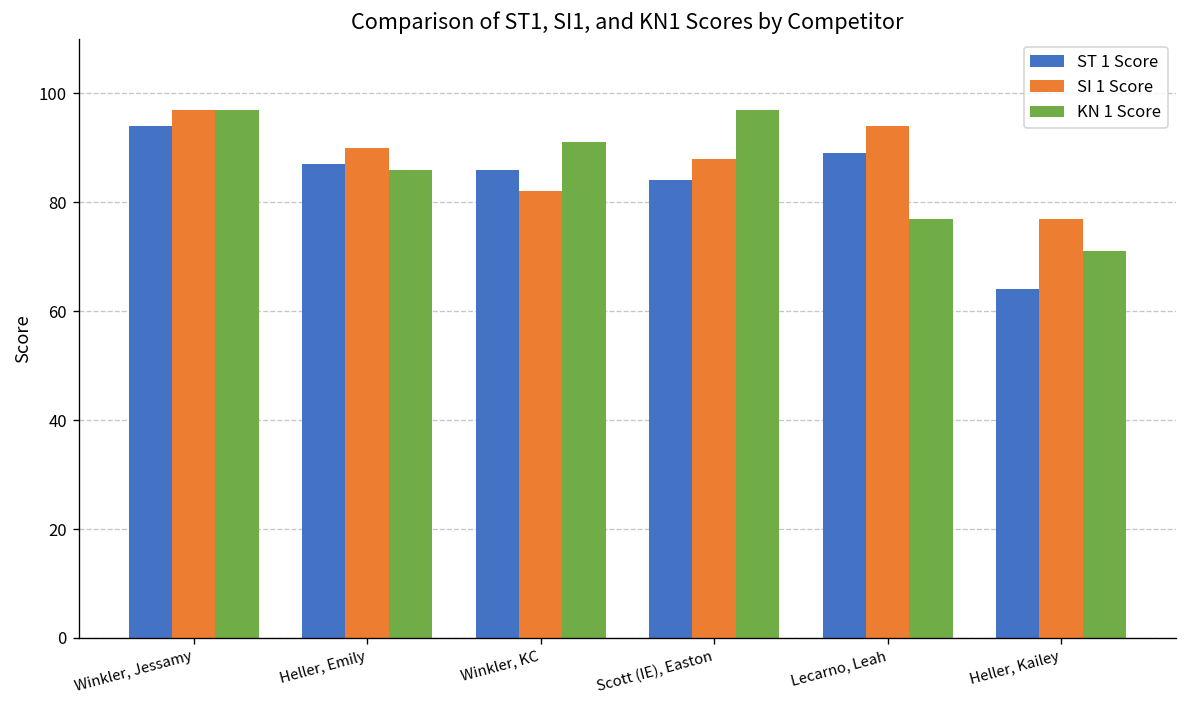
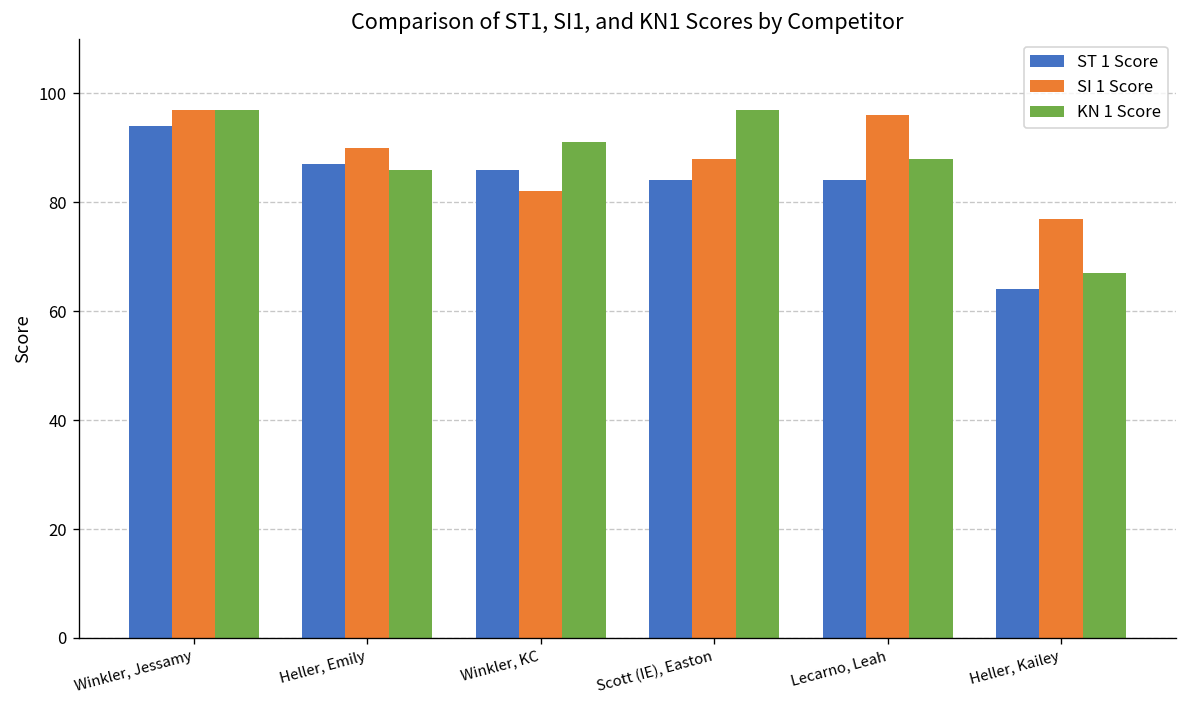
  {
    "ST 1 Score": {
      "Winkler, Jessamy": 94,
      "Heller, Emily": 87,
      "Winkler, KC": 86,
      "Scott (IE), Easton": 84,
-     "Lecarno, Leah": 89,
+     "Lecarno, Leah": 84,
      "Heller, Kailey": 64
    },
    "SI 1 Score": {
      "Winkler, Jessamy": 97,
      "Heller, Emily": 90,
      "Winkler, KC": 82,
      "Scott (IE), Easton": 88,
-     "Lecarno, Leah": 94,
+     "Lecarno, Leah": 96,
      "Heller, Kailey": 77
    },
    "KN 1 Score": {
      "Winkler, Jessamy": 97,
      "Heller, Emily": 86,
      "Winkler, KC": 91,
      "Scott (IE), Easton": 97,
-     "Lecarno, Leah": 77,
-     "Heller, Kailey": 71
+     "Lecarno, Leah": 88,
+     "Heller, Kailey": 67
    }
  }
